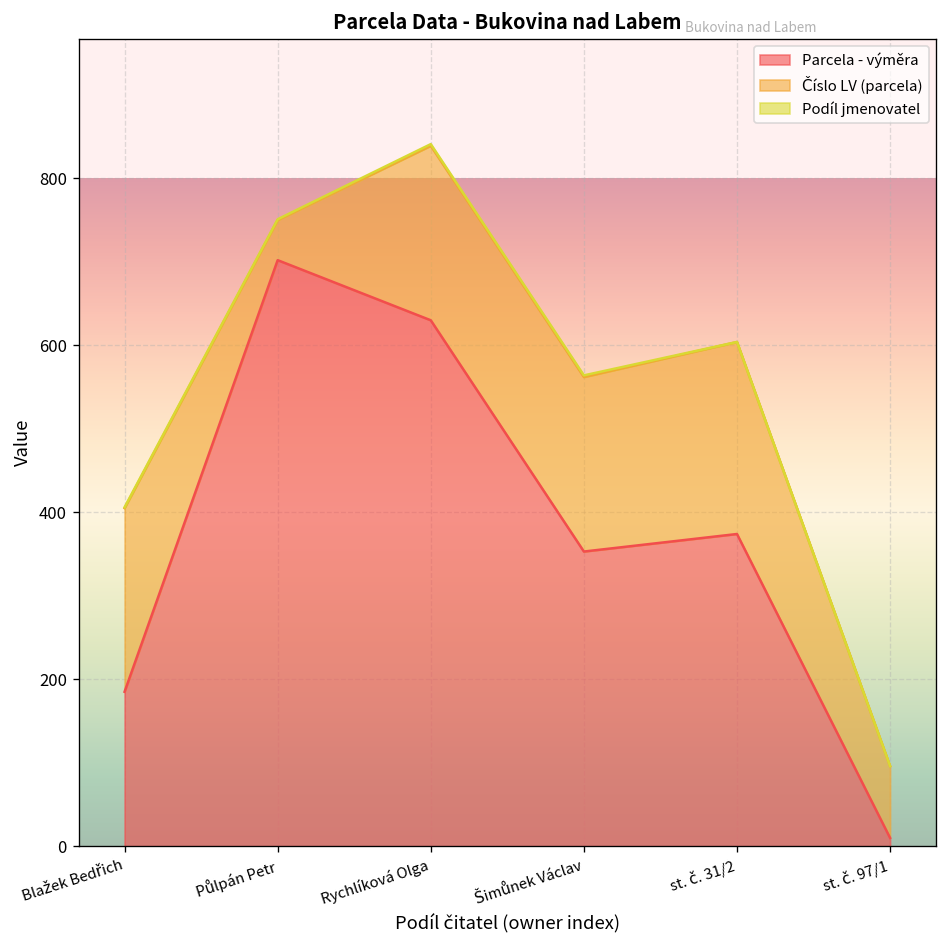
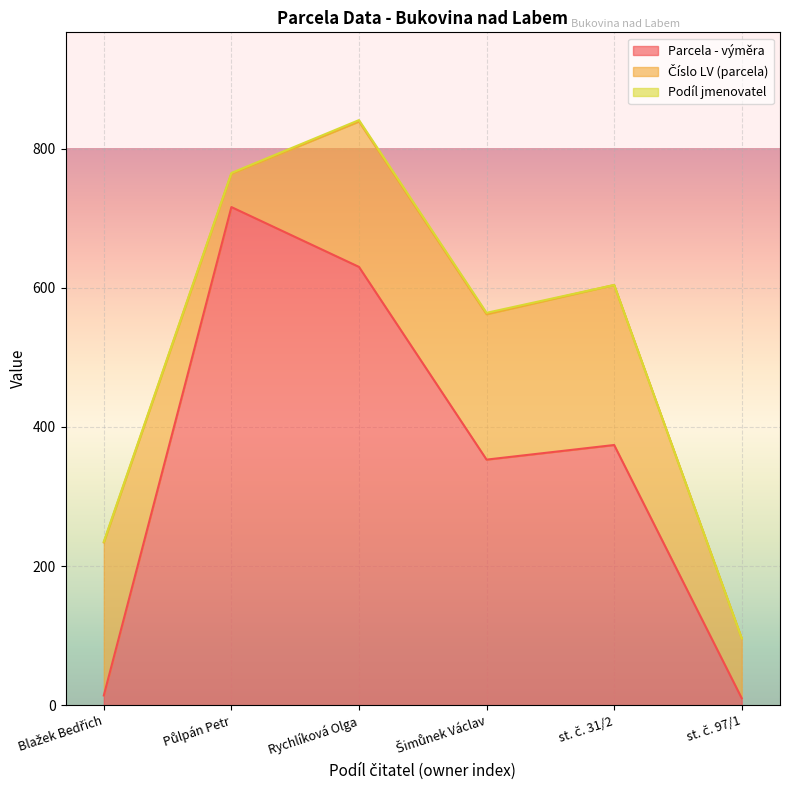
  {
    "Parcela - výměra": {
-     "Blažek Bedřich": 190,
-     "Půlpán Petr": 700,
+     "Blažek Bedřich": 10,
+     "Půlpán Petr": 720,
      "Rychlíková Olga": 630,
      "Šimůnek Václav": 350,
      "st. č. 31/2": 370,
      "st. č. 97/1": 10
    }
  }
